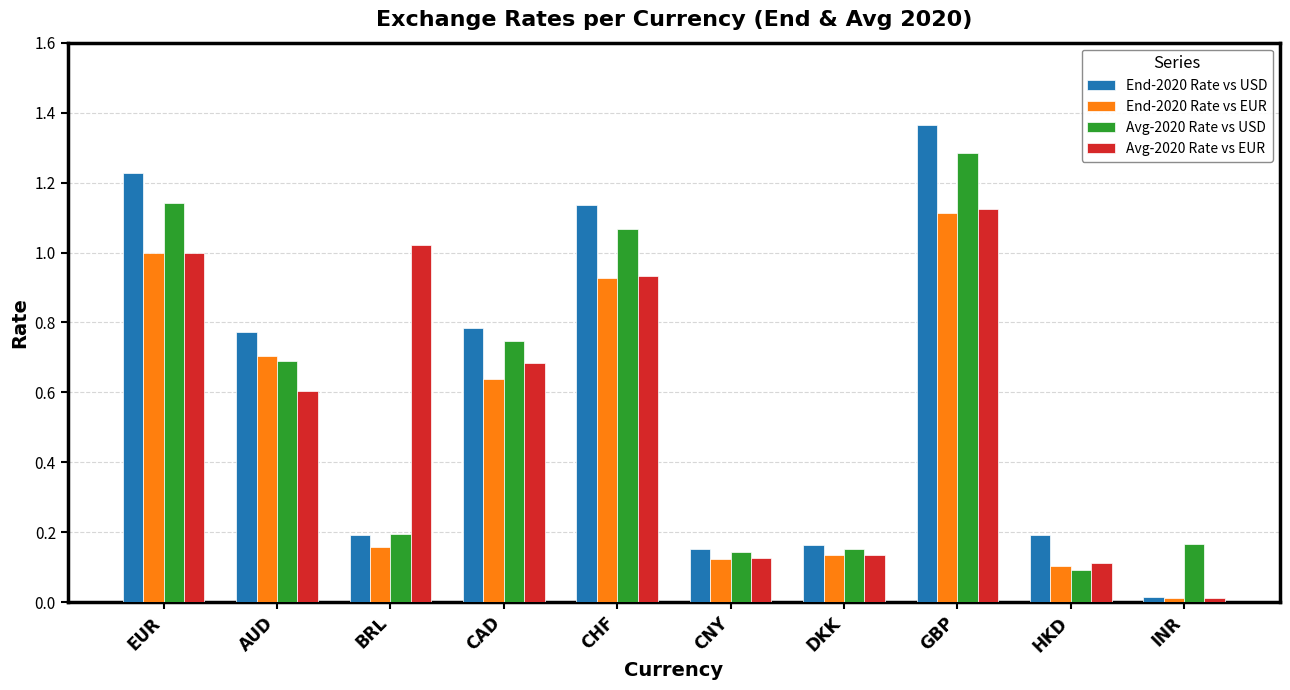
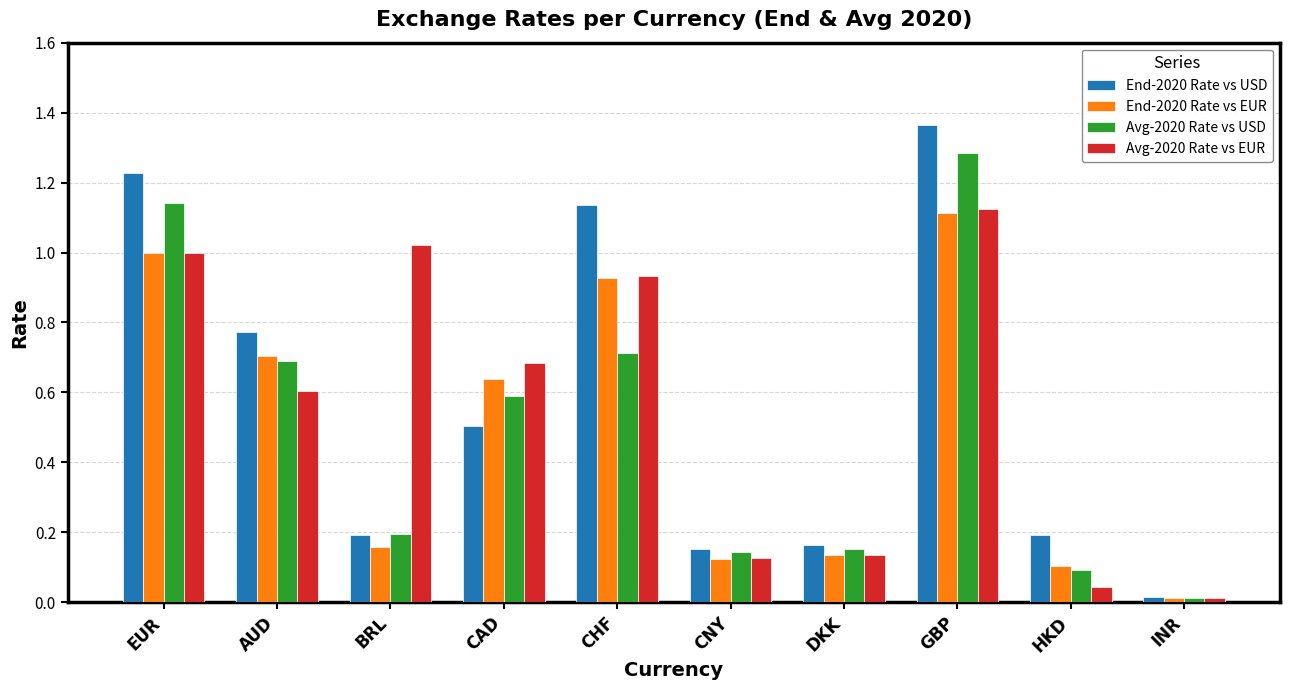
  {
    "End-2020 Rate vs USD": {
      "EUR": 1.23,
      "AUD": 0.77,
      "BRL": 0.19,
-     "CAD": 0.78,
+     "CAD": 0.50,
      "CHF": 1.14,
      "CNY": 0.15,
      "DKK": 0.16,
      "GBP": 1.36,
      "HKD": 0.19,
      "INR": 0.01
    },
    "End-2020 Rate vs EUR": {
      "EUR": 1.00,
      "AUD": 0.70,
      "BRL": 0.16,
      "CAD": 0.64,
      "CHF": 0.93,
      "CNY": 0.12,
      "DKK": 0.13,
      "GBP": 1.11,
      "HKD": 0.11,
      "INR": 0.01
    },
    "Avg-2020 Rate vs USD": {
      "EUR": 1.14,
      "AUD": 0.69,
      "BRL": 0.20,
-     "CAD": 0.75,
-     "CHF": 1.07,
+     "CAD": 0.59,
+     "CHF": 0.71,
      "CNY": 0.15,
      "DKK": 0.15,
      "GBP": 1.28,
      "HKD": 0.09,
-     "INR": 0.17
+     "INR": 0.01
    },
    "Avg-2020 Rate vs EUR": {
      "EUR": 1.00,
      "AUD": 0.60,
      "BRL": 1.02,
      "CAD": 0.68,
      "CHF": 0.93,
      "CNY": 0.13,
      "DKK": 0.13,
      "GBP": 1.12,
-     "HKD": 0.11,
+     "HKD": 0.04,
      "INR": 0.01
    }
  }
